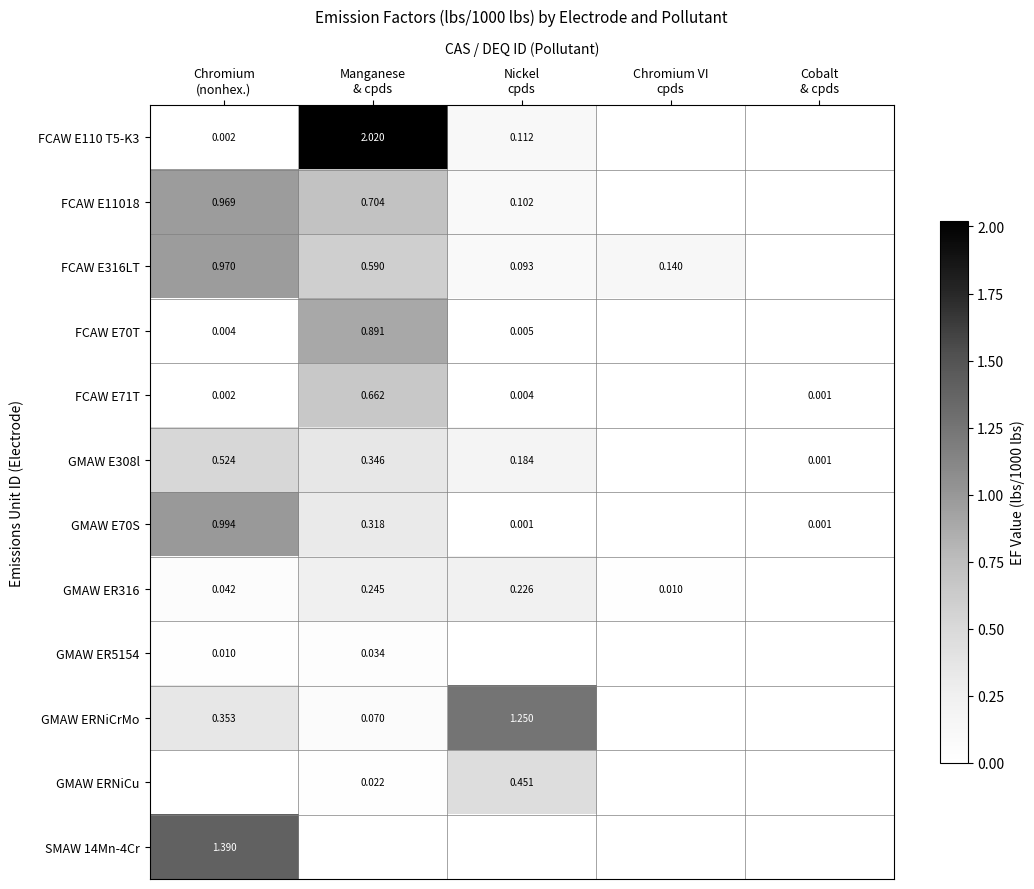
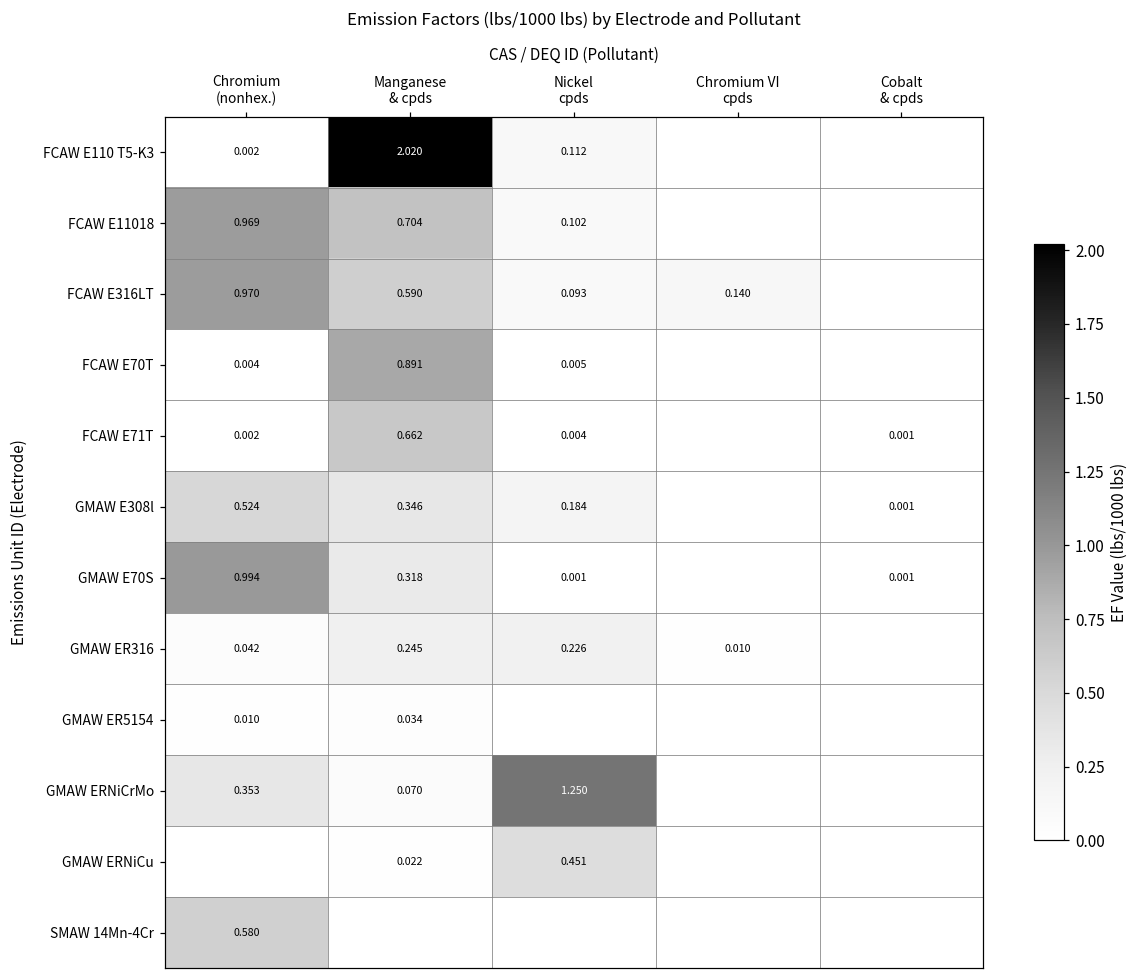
  {
    "FCAW E110 T5-K3": {
      "Chromium (nonhex.)": 0.002,
      "Manganese & cpds": 2.020,
      "Nickel cpds": 0.112
    },
    "FCAW E11018": {
      "Chromium (nonhex.)": 0.969,
      "Manganese & cpds": 0.704,
      "Nickel cpds": 0.102
    },
    "FCAW E316LT": {
      "Chromium (nonhex.)": 0.970,
      "Manganese & cpds": 0.590,
      "Nickel cpds": 0.093,
      "Chromium VI cpds": 0.140
    },
    "FCAW E70T": {
      "Chromium (nonhex.)": 0.004,
      "Manganese & cpds": 0.891,
      "Nickel cpds": 0.005
    },
    "FCAW E71T": {
      "Chromium (nonhex.)": 0.002,
      "Manganese & cpds": 0.662,
      "Nickel cpds": 0.004,
      "Cobalt & cpds": 0.001
    },
    "GMAW E308l": {
      "Chromium (nonhex.)": 0.524,
      "Manganese & cpds": 0.346,
      "Nickel cpds": 0.184,
      "Cobalt & cpds": 0.001
    },
    "GMAW E70S": {
      "Chromium (nonhex.)": 0.994,
      "Manganese & cpds": 0.318,
      "Nickel cpds": 0.001,
      "Cobalt & cpds": 0.001
    },
    "GMAW ER316": {
      "Chromium (nonhex.)": 0.042,
      "Manganese & cpds": 0.245,
      "Nickel cpds": 0.226,
      "Chromium VI cpds": 0.010
    },
    "GMAW ER5154": {
      "Chromium (nonhex.)": 0.010,
      "Manganese & cpds": 0.034
    },
    "GMAW ERNiCrMo": {
      "Chromium (nonhex.)": 0.353,
      "Manganese & cpds": 0.070,
      "Nickel cpds": 1.250
    },
    "GMAW ERNiCu": {
      "Manganese & cpds": 0.022,
      "Nickel cpds": 0.451
    },
    "SMAW 14Mn-4Cr": {
-     "Chromium (nonhex.)": 1.390
+     "Chromium (nonhex.)": 0.580
    }
  }
